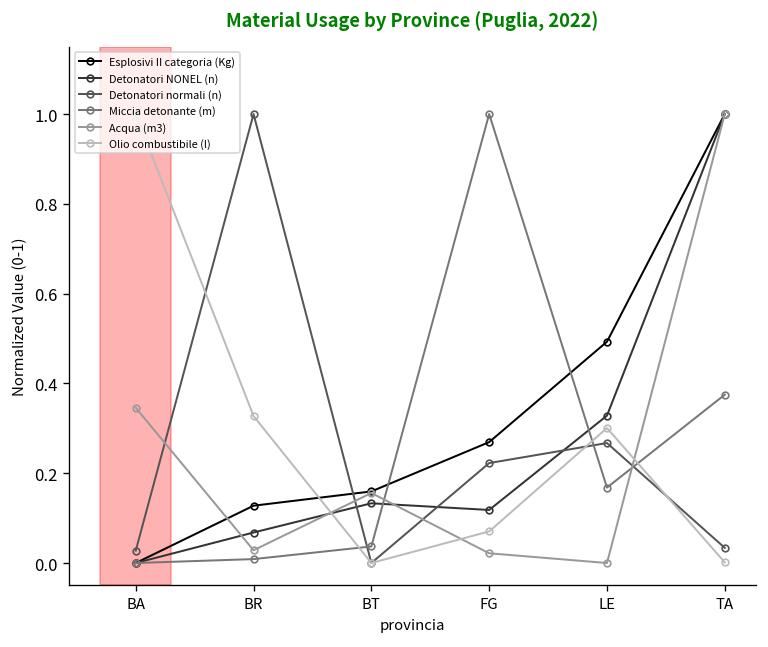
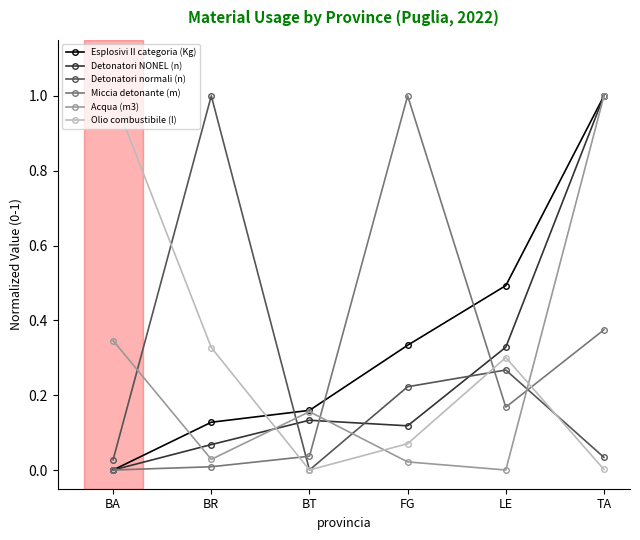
  {
    "Esplosivi II categoria (Kg)": {
      "BR": 0.13,
-     "FG": 0.27,
+     "FG": 0.33,
      "LE": 0.49
    }
  }
